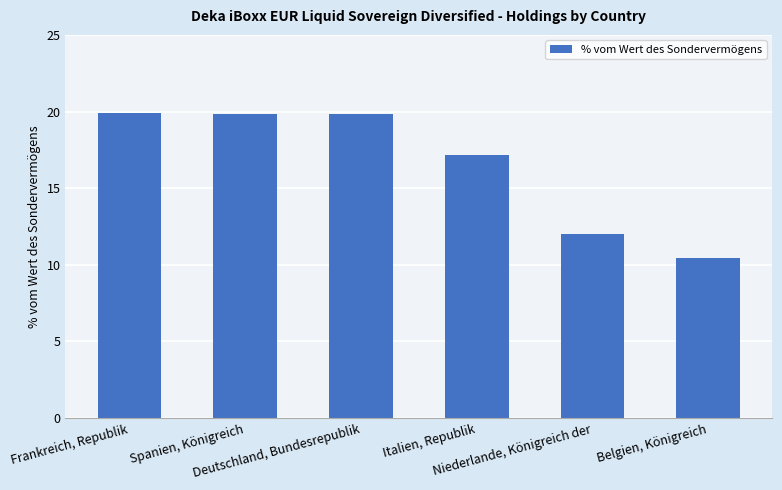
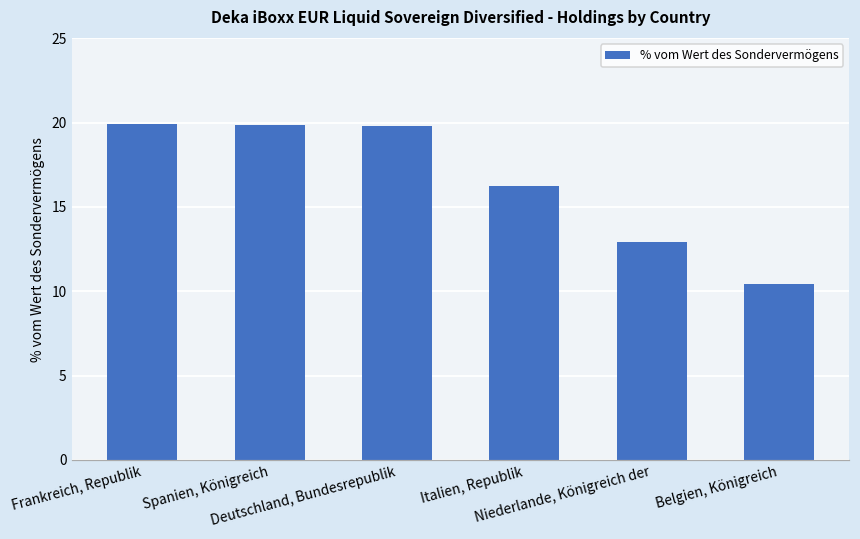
  {
    "Frankreich, Republik": 19.9,
    "Spanien, Königreich": 19.8,
    "Deutschland, Bundesrepublik": 19.8,
-   "Italien, Republik": 17.2,
-   "Niederlande, Königreich der": 12.0,
+   "Italien, Republik": 16.2,
+   "Niederlande, Königreich der": 12.9,
    "Belgien, Königreich": 10.4
  }
